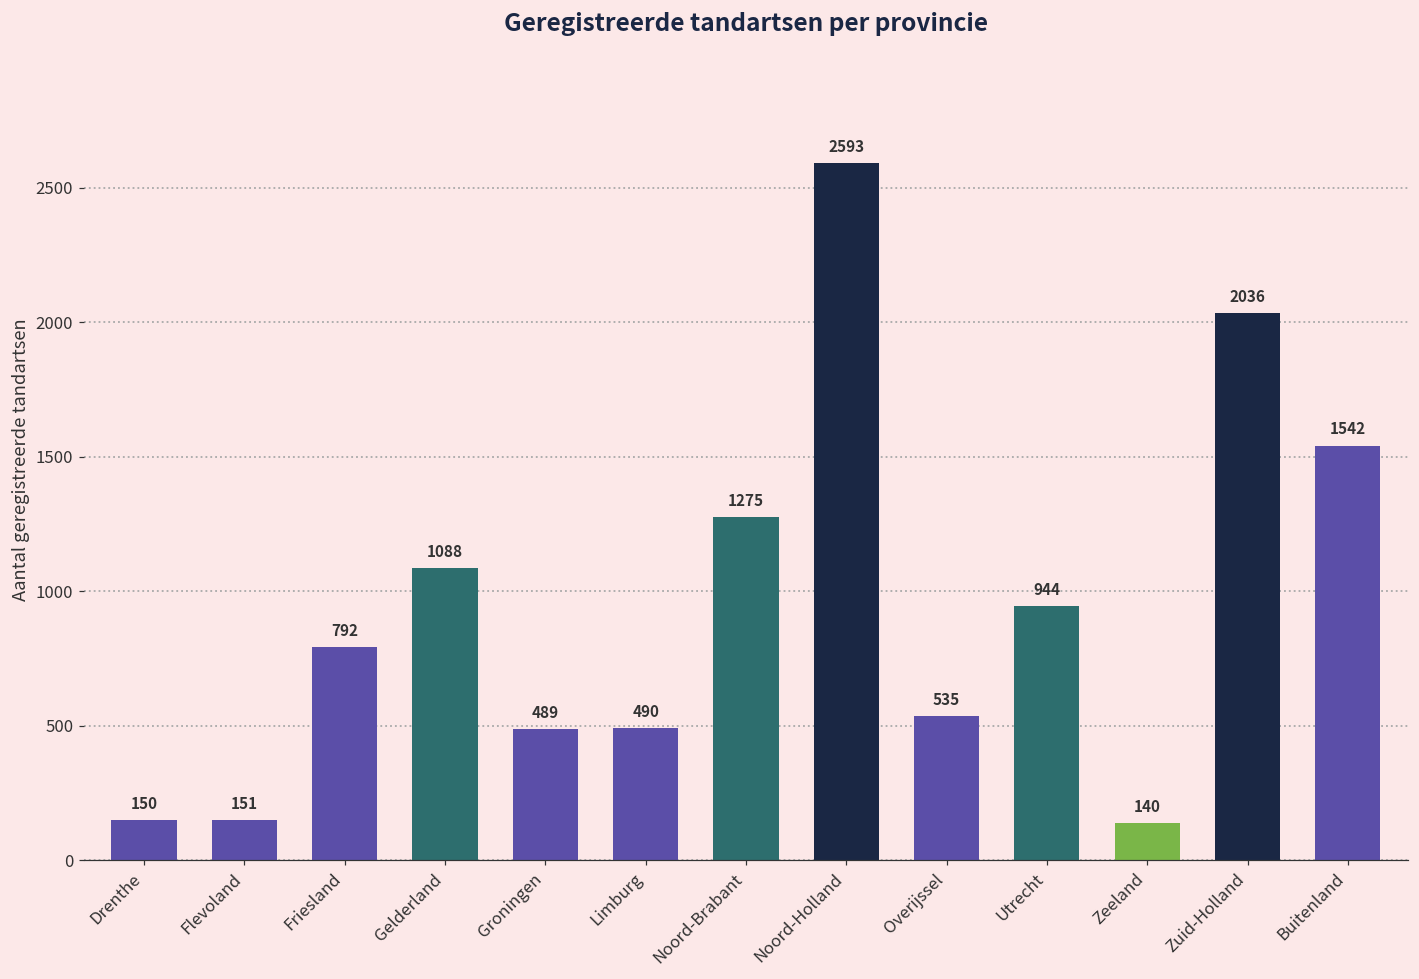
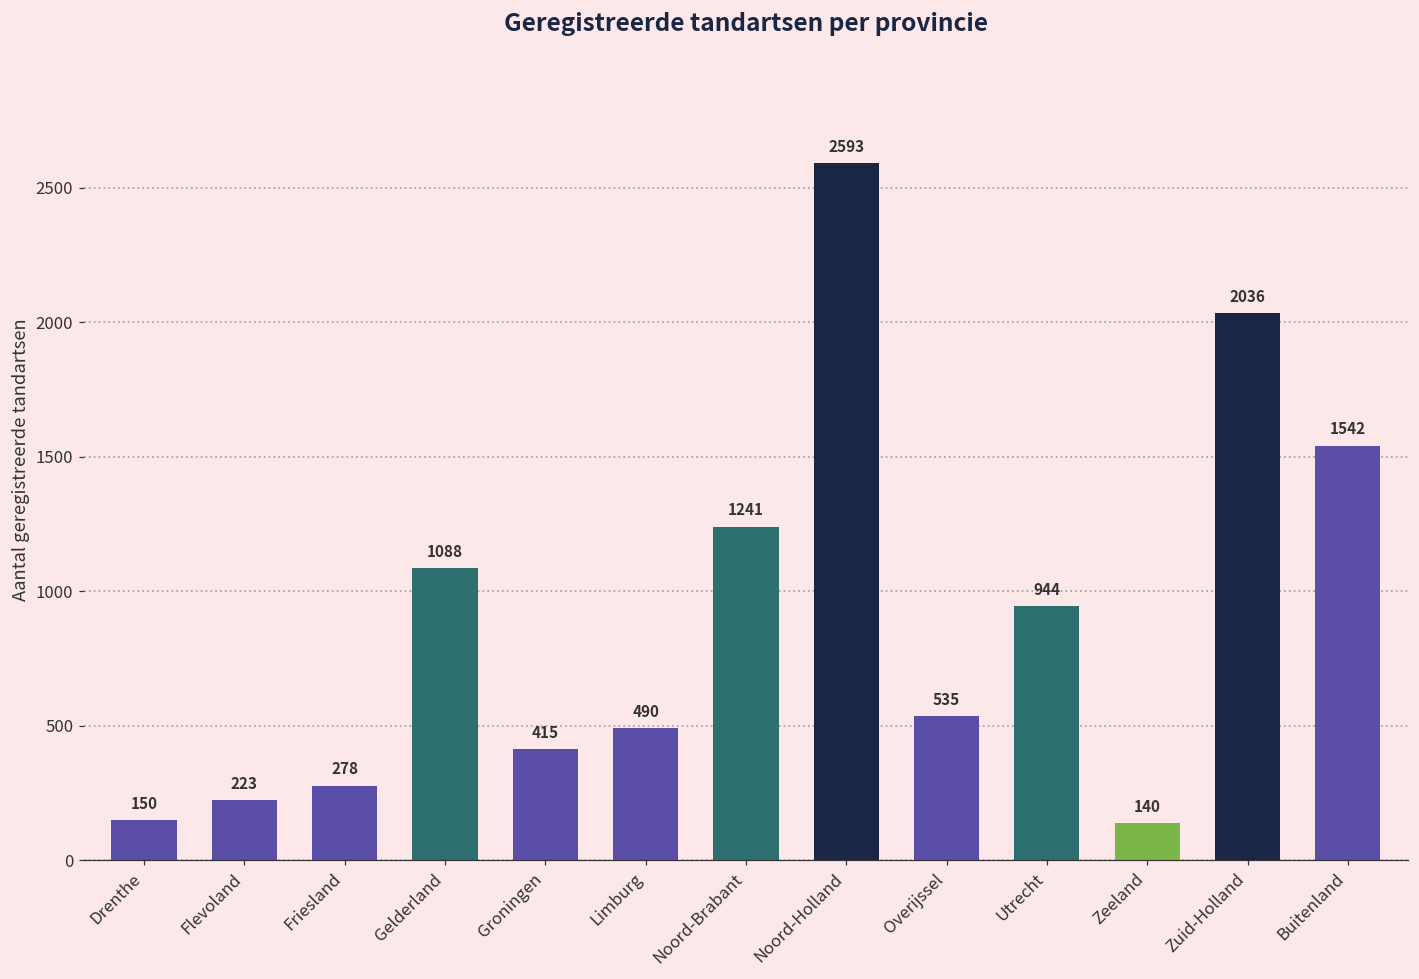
  {
    "Drenthe": 150,
-   "Flevoland": 151,
-   "Friesland": 792,
+   "Flevoland": 223,
+   "Friesland": 278,
    "Gelderland": 1088,
-   "Groningen": 489,
+   "Groningen": 415,
    "Limburg": 490,
-   "Noord-Brabant": 1275,
+   "Noord-Brabant": 1241,
    "Noord-Holland": 2593,
    "Overijssel": 535,
    "Utrecht": 944,
    "Zeeland": 140,
    "Zuid-Holland": 2036,
    "Buitenland": 1542
  }
